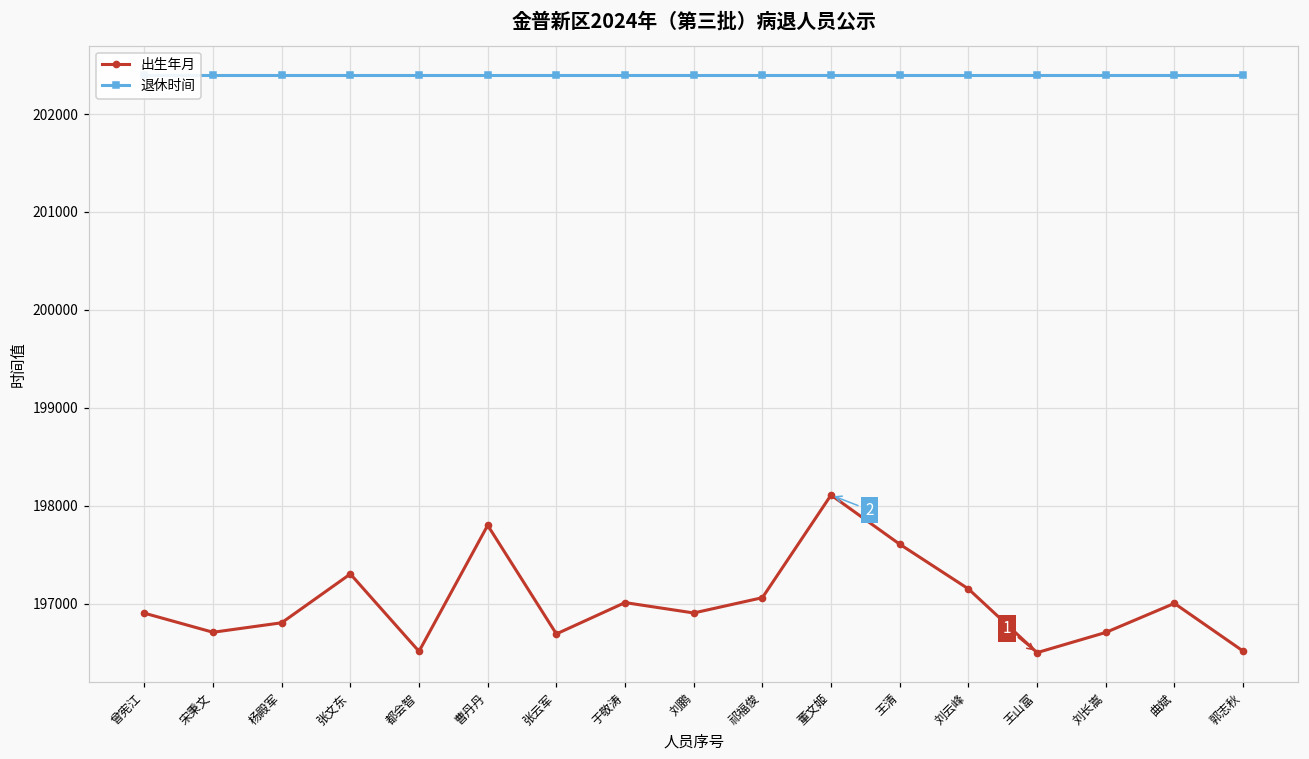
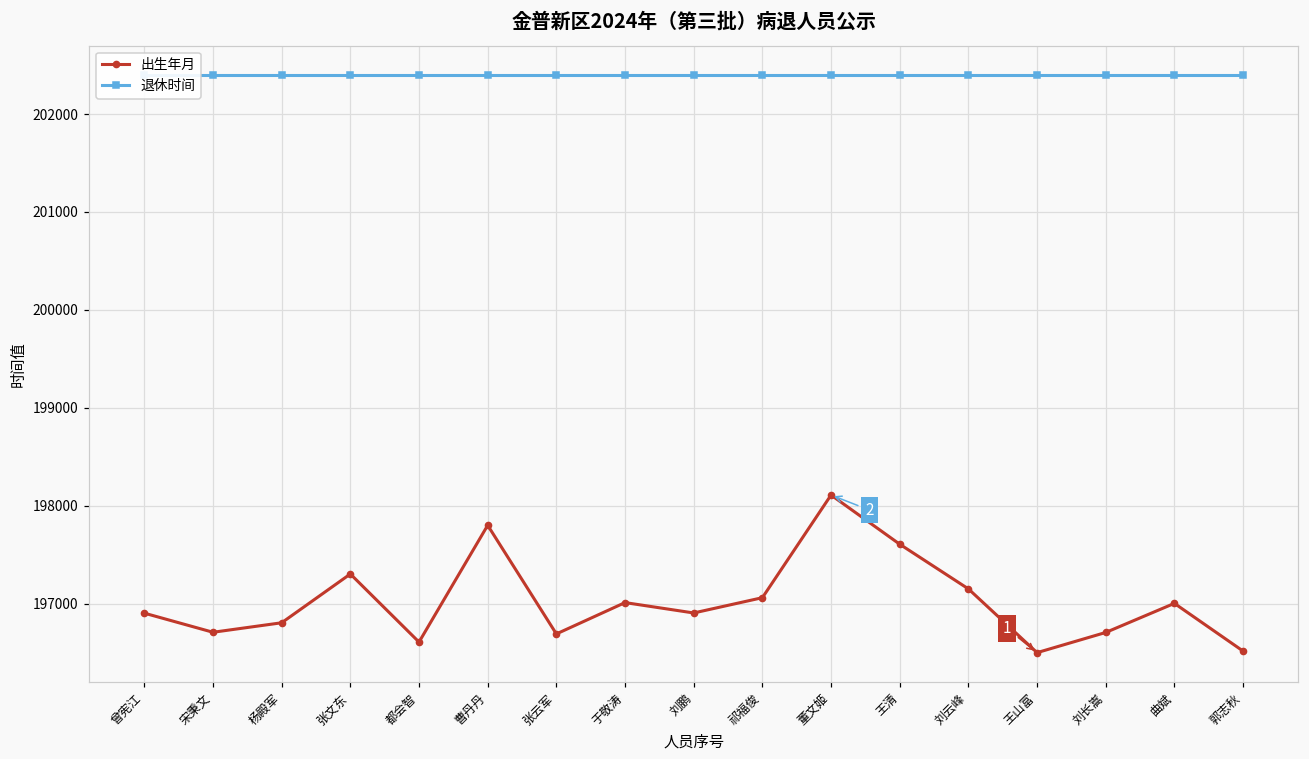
  {
    "出生年月": {
      "曾宪江": 196900,
      "宋秉文": 196700,
      "杨殿军": 196800,
      "张文东": 197300,
-     "都会智": 196500,
+     "都会智": 196600,
      "曹丹丹": 197800,
      "张云军": 196700,
      "于敬涛": 197000,
      "刘鹏": 196900,
      "祁福俊": 197100,
      "王清": 197600,
      "刘云峰": 197200,
      "王山富": 196500,
      "刘长嵩": 196700,
      "曲斌": 197000,
      "郭志秋": 196500
    },
    "退休时间": {
      "宋秉文": 202400,
      "杨殿军": 202400,
      "张文东": 202400,
      "都会智": 202400,
      "曹丹丹": 202400,
      "张云军": 202400,
      "于敬涛": 202400,
      "刘鹏": 202400,
      "祁福俊": 202400,
      "董文姬": 202400,
      "王清": 202400,
      "刘云峰": 202400,
      "王山富": 202400,
      "刘长嵩": 202400,
      "曲斌": 202400,
      "郭志秋": 202400
    }
  }
